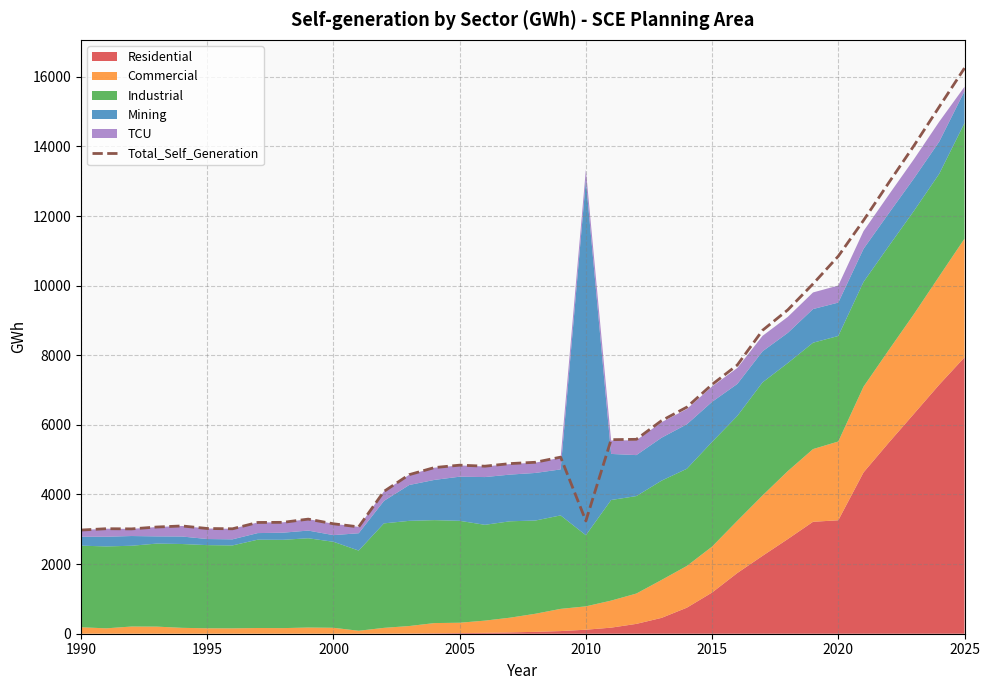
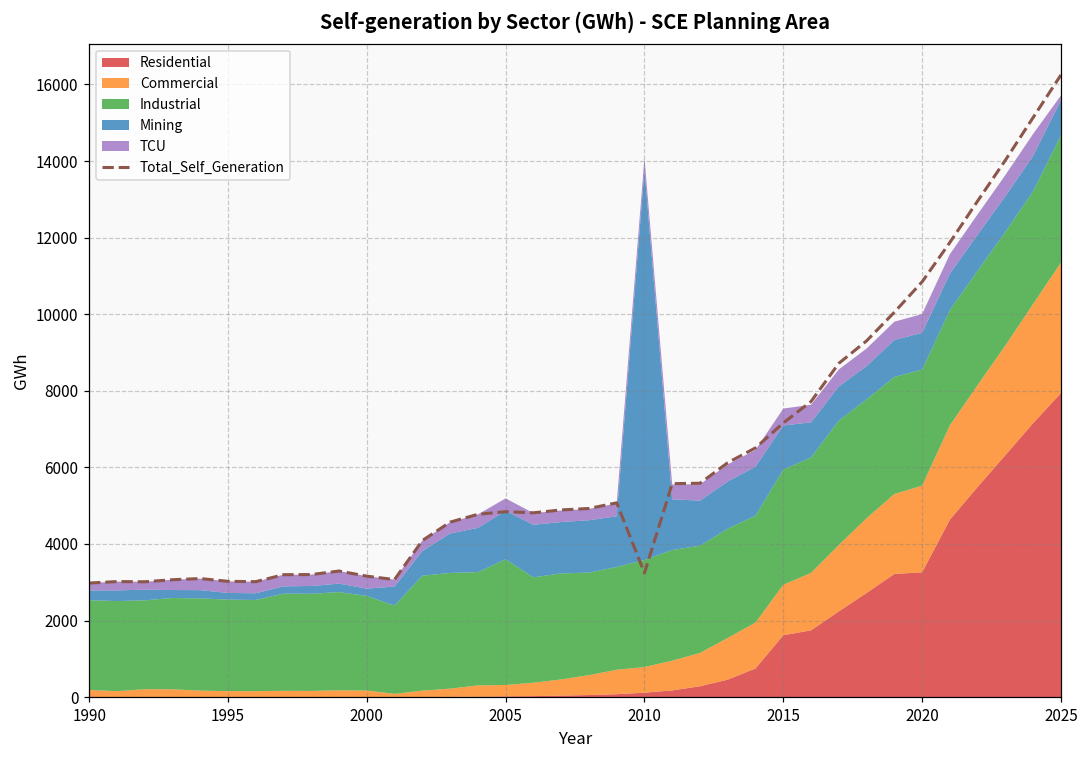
  {
    "Total_Self_Generation": {
      "2010": 3200,
      "2020": 10800,
      "2025": 16200
    },
    "Residential": {
      "2010": 100,
-     "2015": 1200,
+     "2015": 1600,
      "2020": 3300,
      "2025": 7900
    },
    "Commercial": {
      "1990": 200,
      "1995": 200,
      "2000": 200,
      "2005": 300,
      "2010": 700,
      "2015": 1300,
      "2020": 2300,
      "2025": 3400
    },
    "Industrial": {
      "1990": 2300,
      "1995": 2400,
      "2000": 2500,
-     "2005": 2900,
-     "2010": 2000,
+     "2005": 3300,
+     "2010": 2800,
      "2015": 3000,
      "2020": 3000,
      "2025": 3300
    },
    "Mining": {
      "1990": 300,
      "1995": 200,
      "2000": 200,
      "2010": 10200,
      "2020": 1000,
      "2025": 900
    },
    "TCU": {
      "2010": 300,
      "2020": 500,
      "2025": 100
    }
  }
